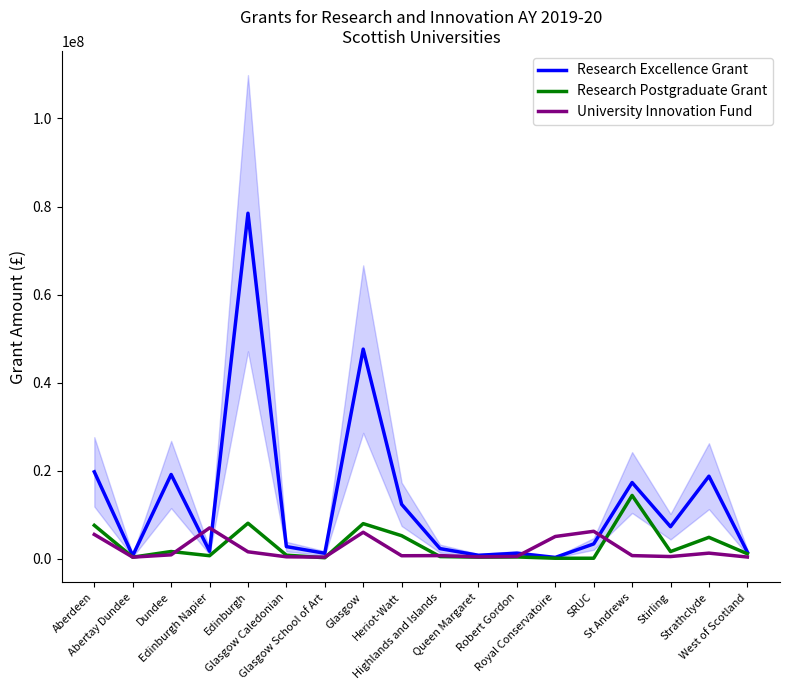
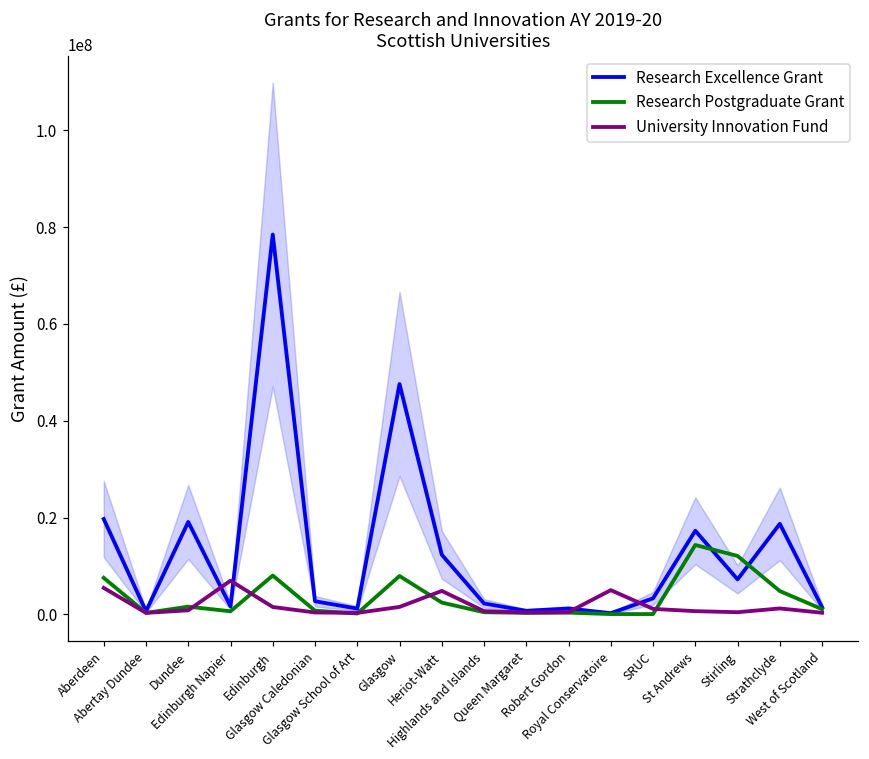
  {
    "Research Postgraduate Grant": {
      "Aberdeen": 8000000,
      "Dundee": 2000000,
      "Edinburgh Napier": 1000000,
      "Edinburgh": 8000000,
      "Glasgow": 8000000,
-     "Heriot-Watt": 5000000,
+     "Heriot-Watt": 2000000,
      "SRUC": 0,
      "St Andrews": 14000000,
-     "Stirling": 2000000,
+     "Stirling": 12000000,
      "Strathclyde": 5000000
    },
    "University Innovation Fund": {
      "Aberdeen": 5000000,
      "Dundee": 1000000,
      "Edinburgh Napier": 7000000,
      "Edinburgh": 2000000,
-     "Glasgow": 6000000,
-     "Heriot-Watt": 1000000,
+     "Glasgow": 2000000,
+     "Heriot-Watt": 5000000,
      "Royal Conservatoire": 5000000,
-     "SRUC": 6000000,
+     "SRUC": 1000000,
      "St Andrews": 1000000,
      "Stirling": 0,
      "Strathclyde": 1000000,
      "West of Scotland": 0
    }
  }
